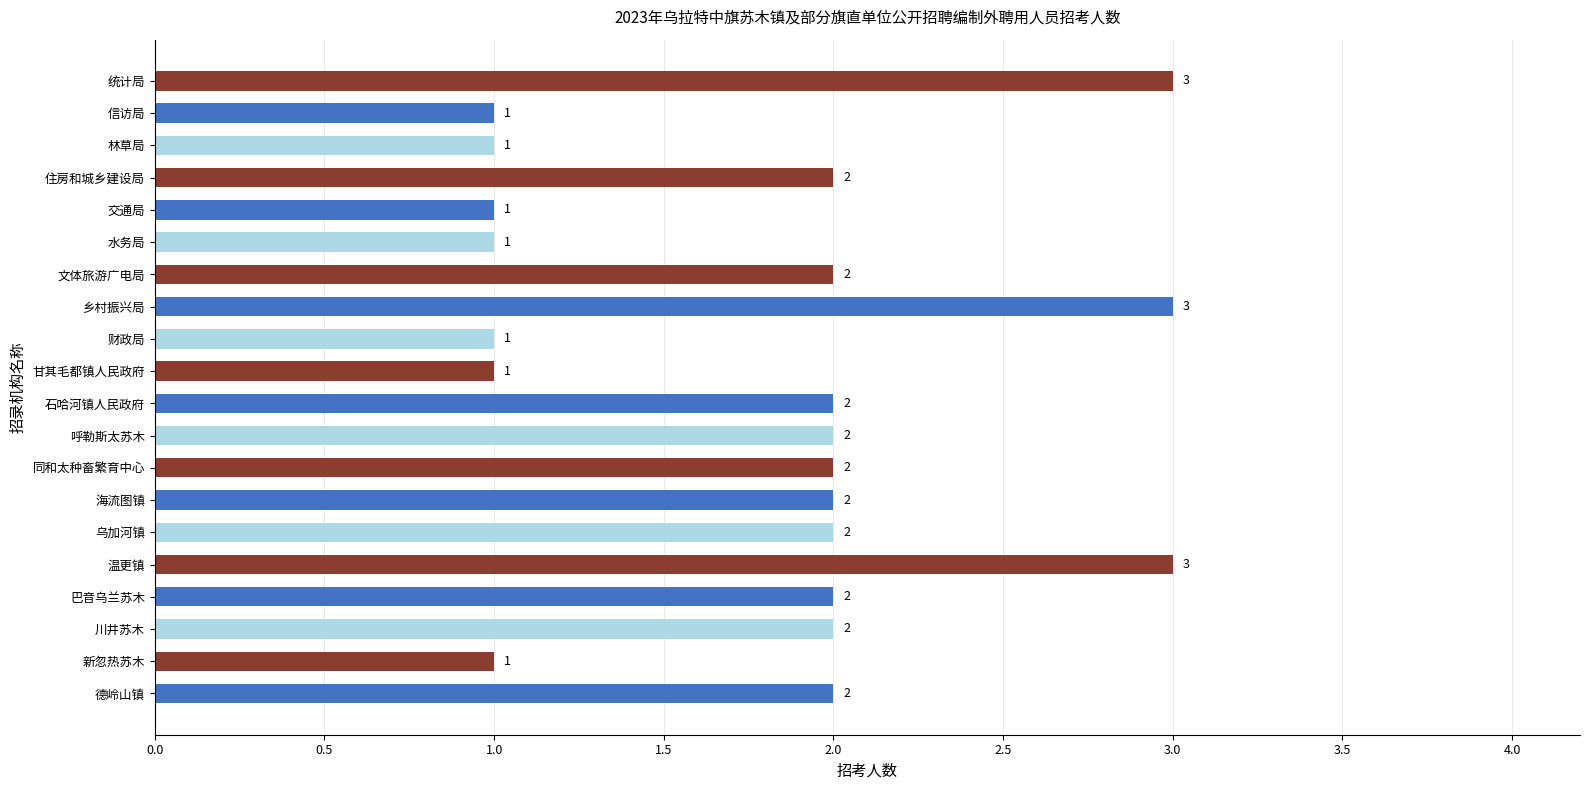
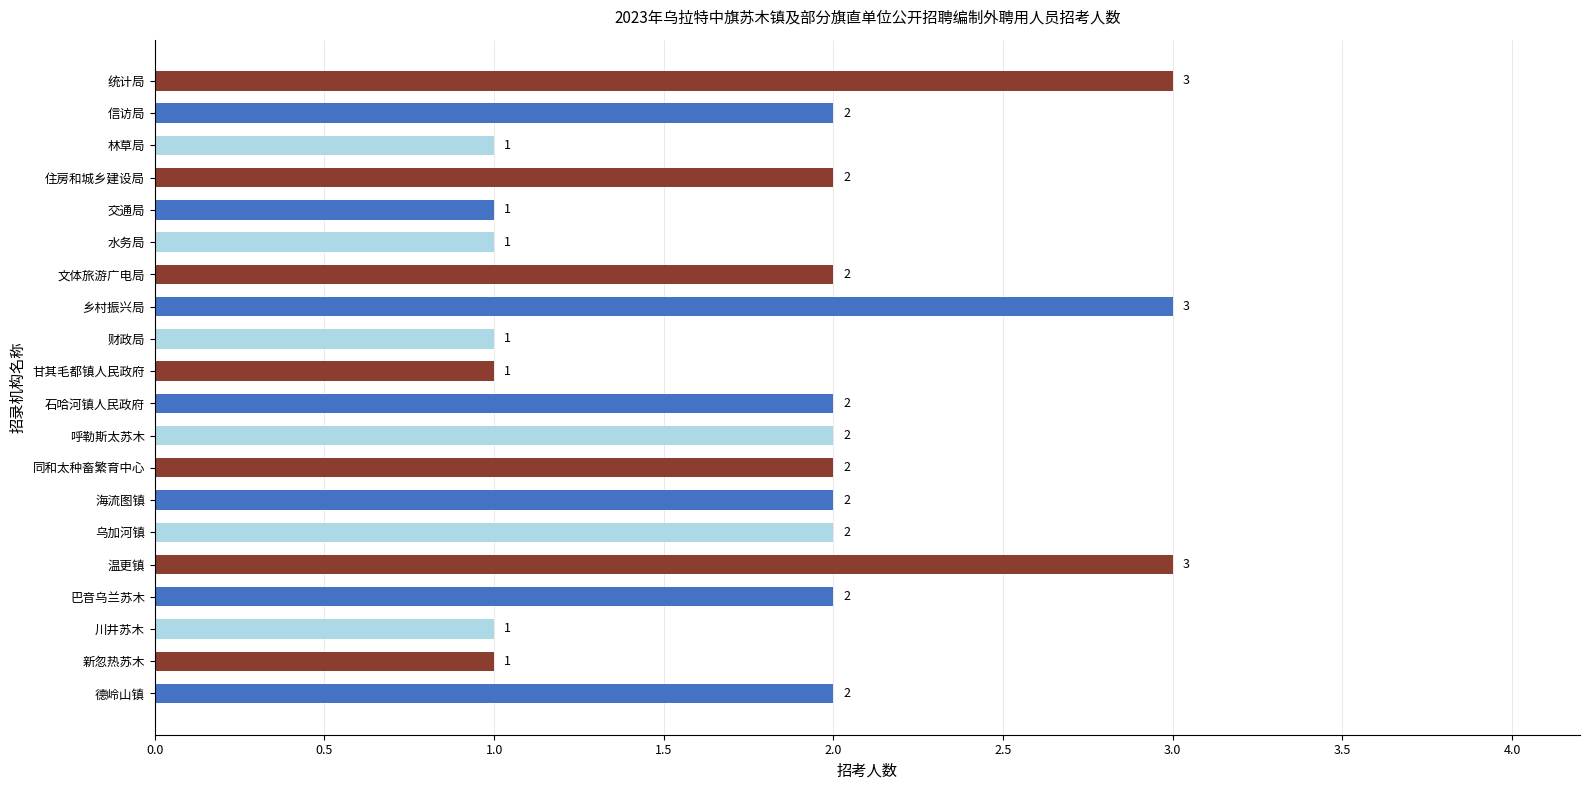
  {
    "统计局": 3,
-   "信访局": 1,
+   "信访局": 2,
    "林草局": 1,
    "住房和城乡建设局": 2,
    "交通局": 1,
    "水务局": 1,
    "文体旅游广电局": 2,
    "乡村振兴局": 3,
    "财政局": 1,
    "甘其毛都镇人民政府": 1,
    "石哈河镇人民政府": 2,
    "呼勒斯太苏木": 2,
    "同和太种畜繁育中心": 2,
    "海流图镇": 2,
    "乌加河镇": 2,
    "温更镇": 3,
    "巴音乌兰苏木": 2,
-   "川井苏木": 2,
+   "川井苏木": 1,
    "新忽热苏木": 1,
    "德岭山镇": 2
  }
